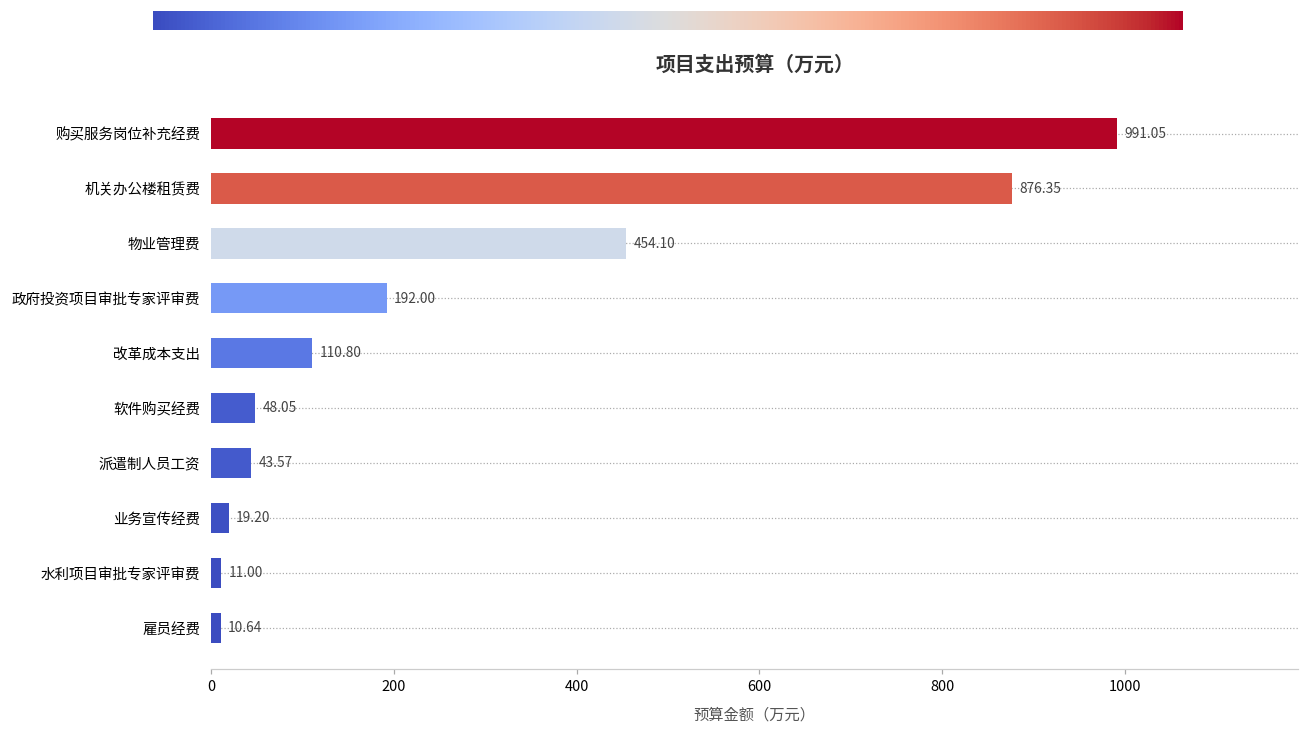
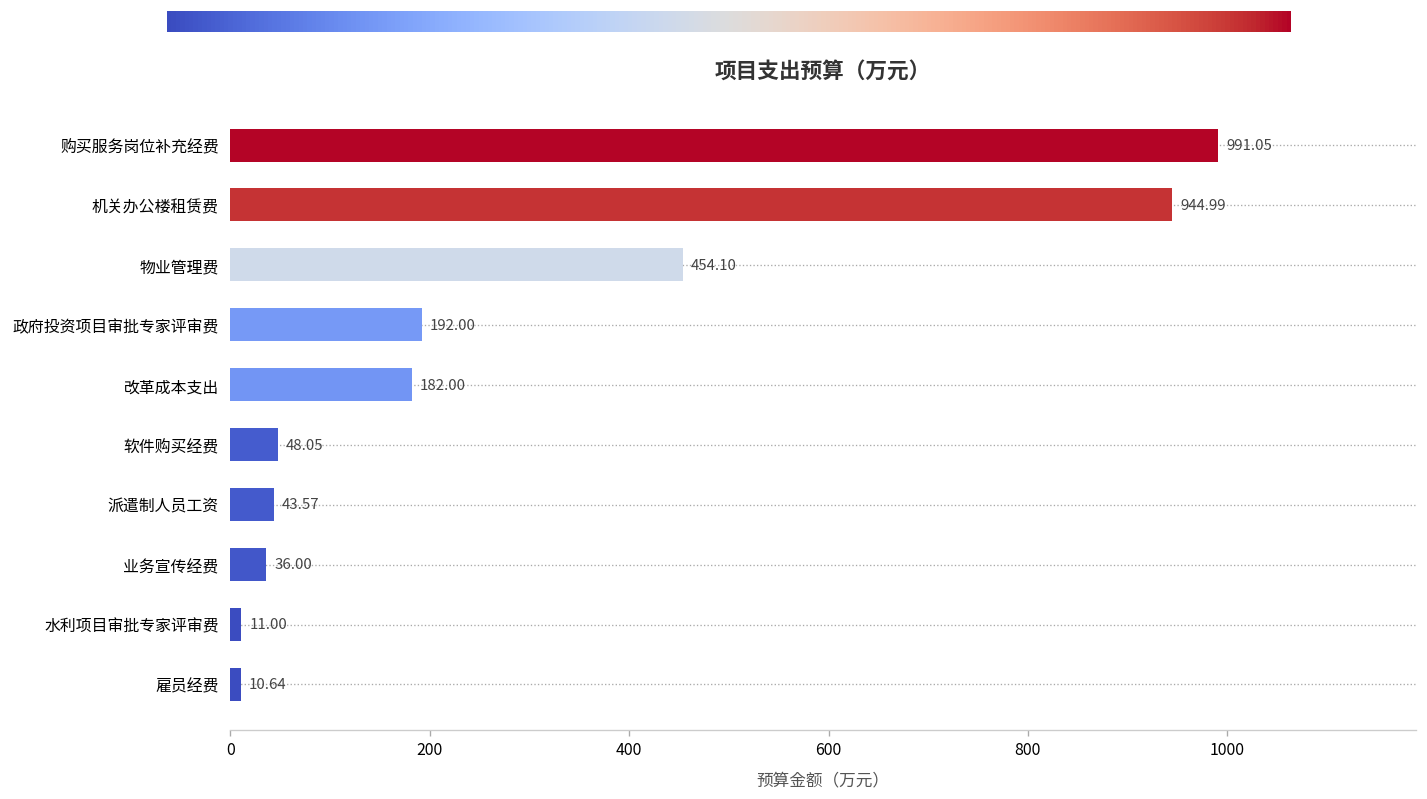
  {
    "购买服务岗位补充经费": 991.05,
-   "机关办公楼租赁费": 876.35,
+   "机关办公楼租赁费": 944.99,
    "物业管理费": 454.10,
    "政府投资项目审批专家评审费": 192.00,
-   "改革成本支出": 110.80,
+   "改革成本支出": 182.00,
    "软件购买经费": 48.05,
    "派遣制人员工资": 43.57,
-   "业务宣传经费": 19.20,
+   "业务宣传经费": 36.00,
    "水利项目审批专家评审费": 11.00,
    "雇员经费": 10.64
  }
